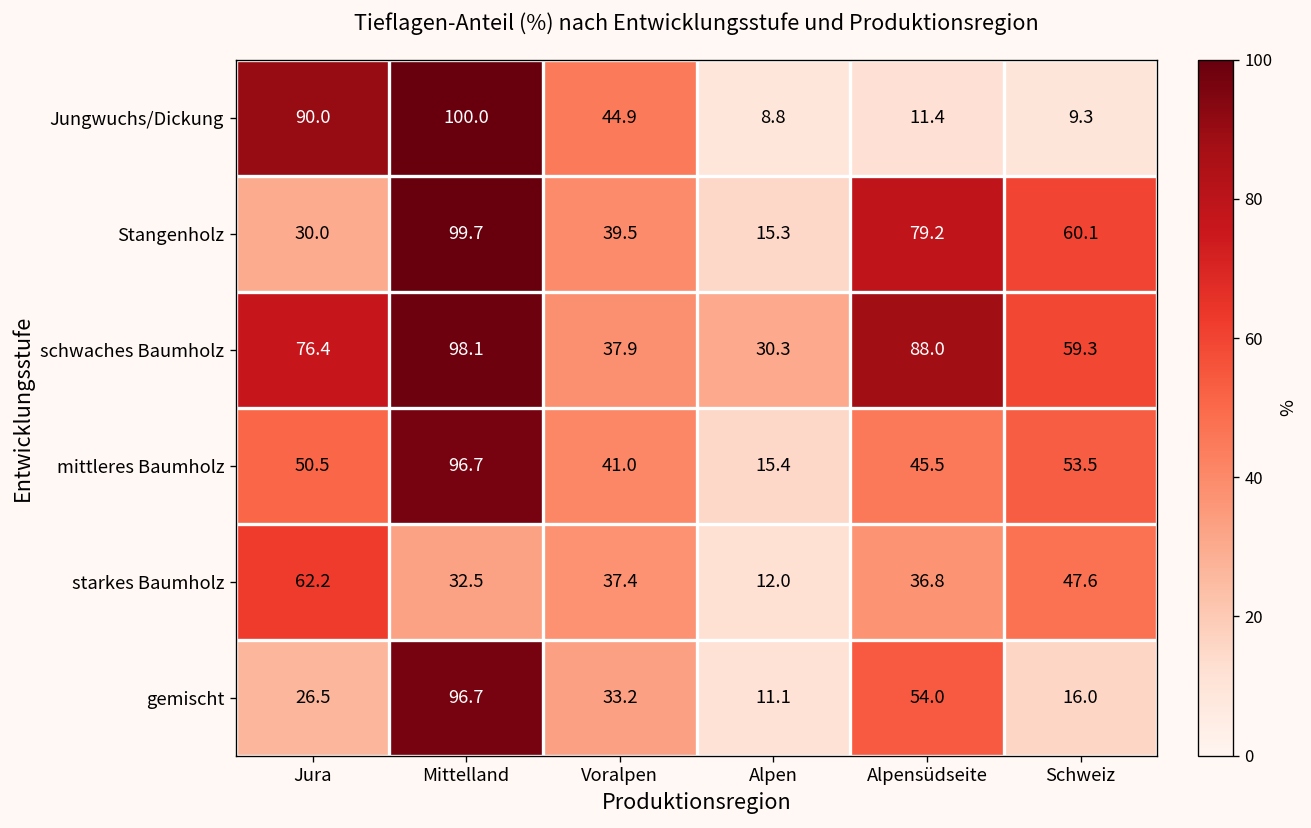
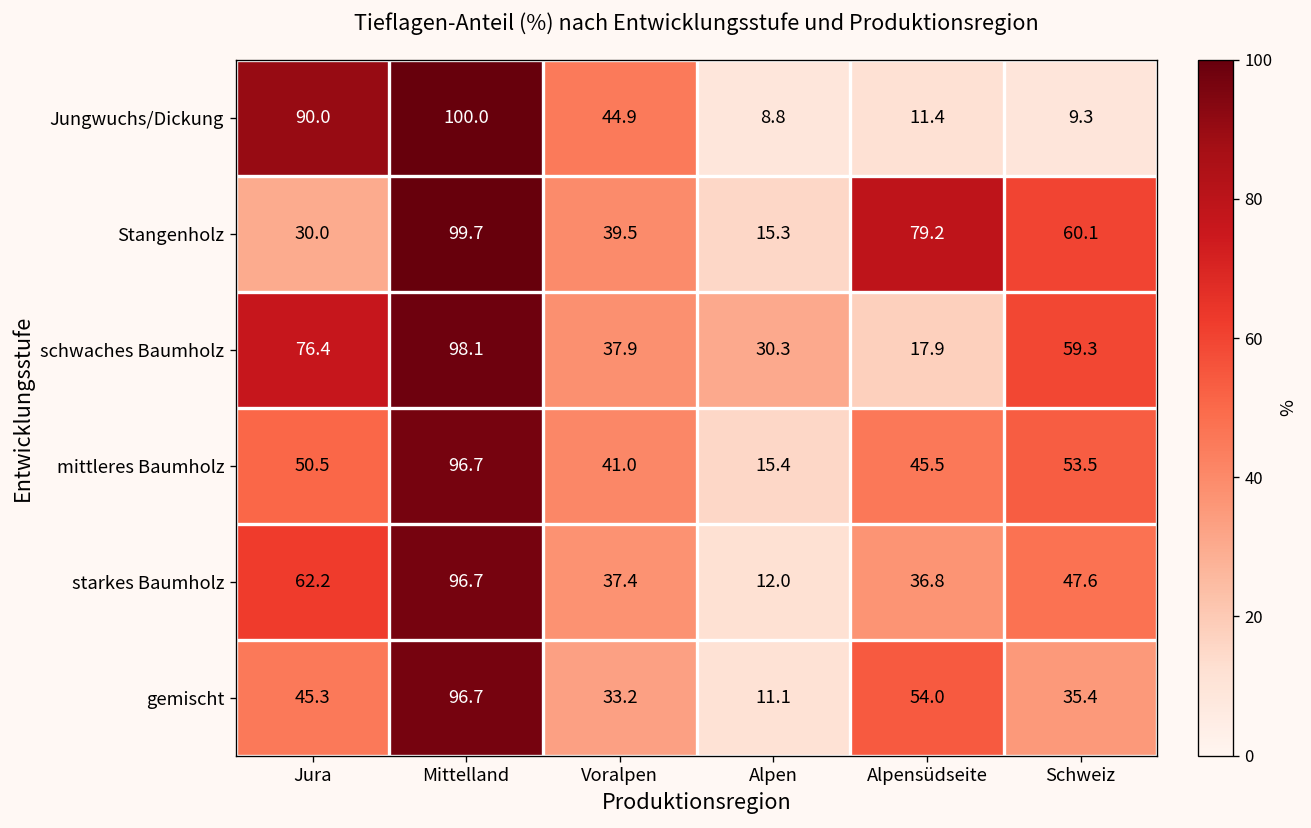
  {
    "Jungwuchs/Dickung": {
      "Jura": 90.0,
      "Mittelland": 100.0,
      "Voralpen": 44.9,
      "Alpen": 8.8,
      "Alpensüdseite": 11.4,
      "Schweiz": 9.3
    },
    "Stangenholz": {
      "Jura": 30.0,
      "Mittelland": 99.7,
      "Voralpen": 39.5,
      "Alpen": 15.3,
      "Alpensüdseite": 79.2,
      "Schweiz": 60.1
    },
    "schwaches Baumholz": {
      "Jura": 76.4,
      "Mittelland": 98.1,
      "Voralpen": 37.9,
      "Alpen": 30.3,
-     "Alpensüdseite": 88.0,
+     "Alpensüdseite": 17.9,
      "Schweiz": 59.3
    },
    "mittleres Baumholz": {
      "Jura": 50.5,
      "Mittelland": 96.7,
      "Voralpen": 41.0,
      "Alpen": 15.4,
      "Alpensüdseite": 45.5,
      "Schweiz": 53.5
    },
    "starkes Baumholz": {
      "Jura": 62.2,
-     "Mittelland": 32.5,
+     "Mittelland": 96.7,
      "Voralpen": 37.4,
      "Alpen": 12.0,
      "Alpensüdseite": 36.8,
      "Schweiz": 47.6
    },
    "gemischt": {
-     "Jura": 26.5,
+     "Jura": 45.3,
      "Mittelland": 96.7,
      "Voralpen": 33.2,
      "Alpen": 11.1,
      "Alpensüdseite": 54.0,
-     "Schweiz": 16.0
+     "Schweiz": 35.4
    }
  }
